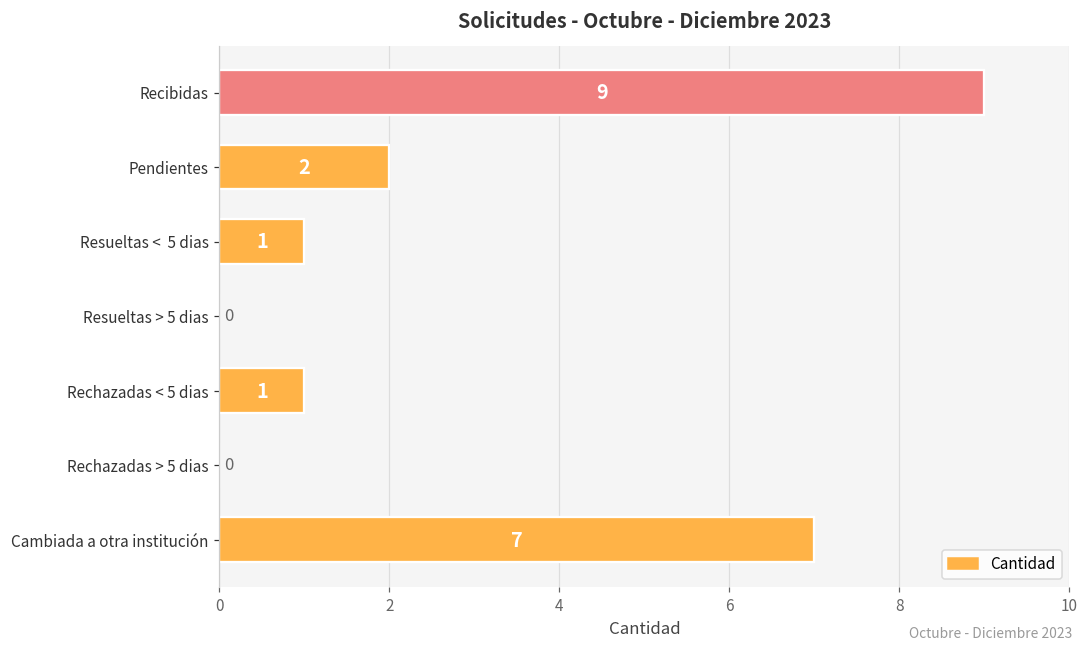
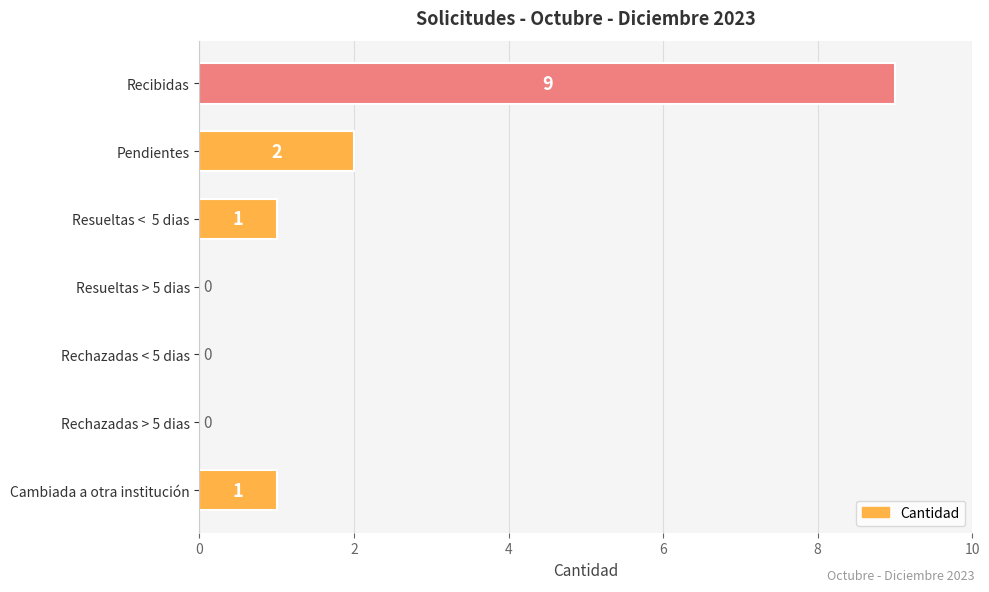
  {
    "Recibidas": 9,
    "Pendientes": 2,
    "Resueltas < 5 dias": 1,
    "Resueltas > 5 dias": 0,
-   "Rechazadas < 5 dias": 1,
+   "Rechazadas < 5 dias": 0,
    "Rechazadas > 5 dias": 0,
-   "Cambiada a otra institución": 7
+   "Cambiada a otra institución": 1
  }
